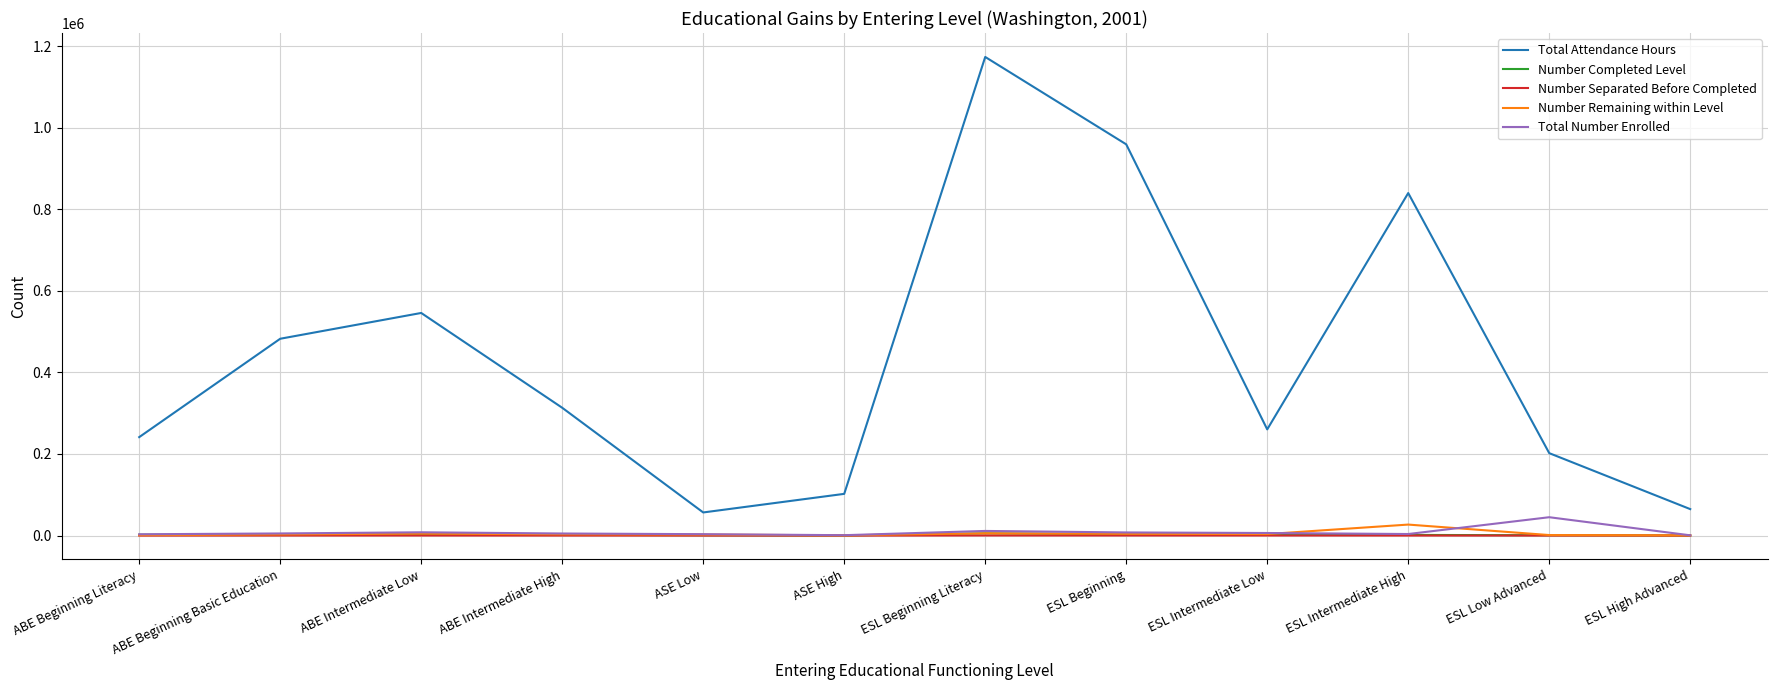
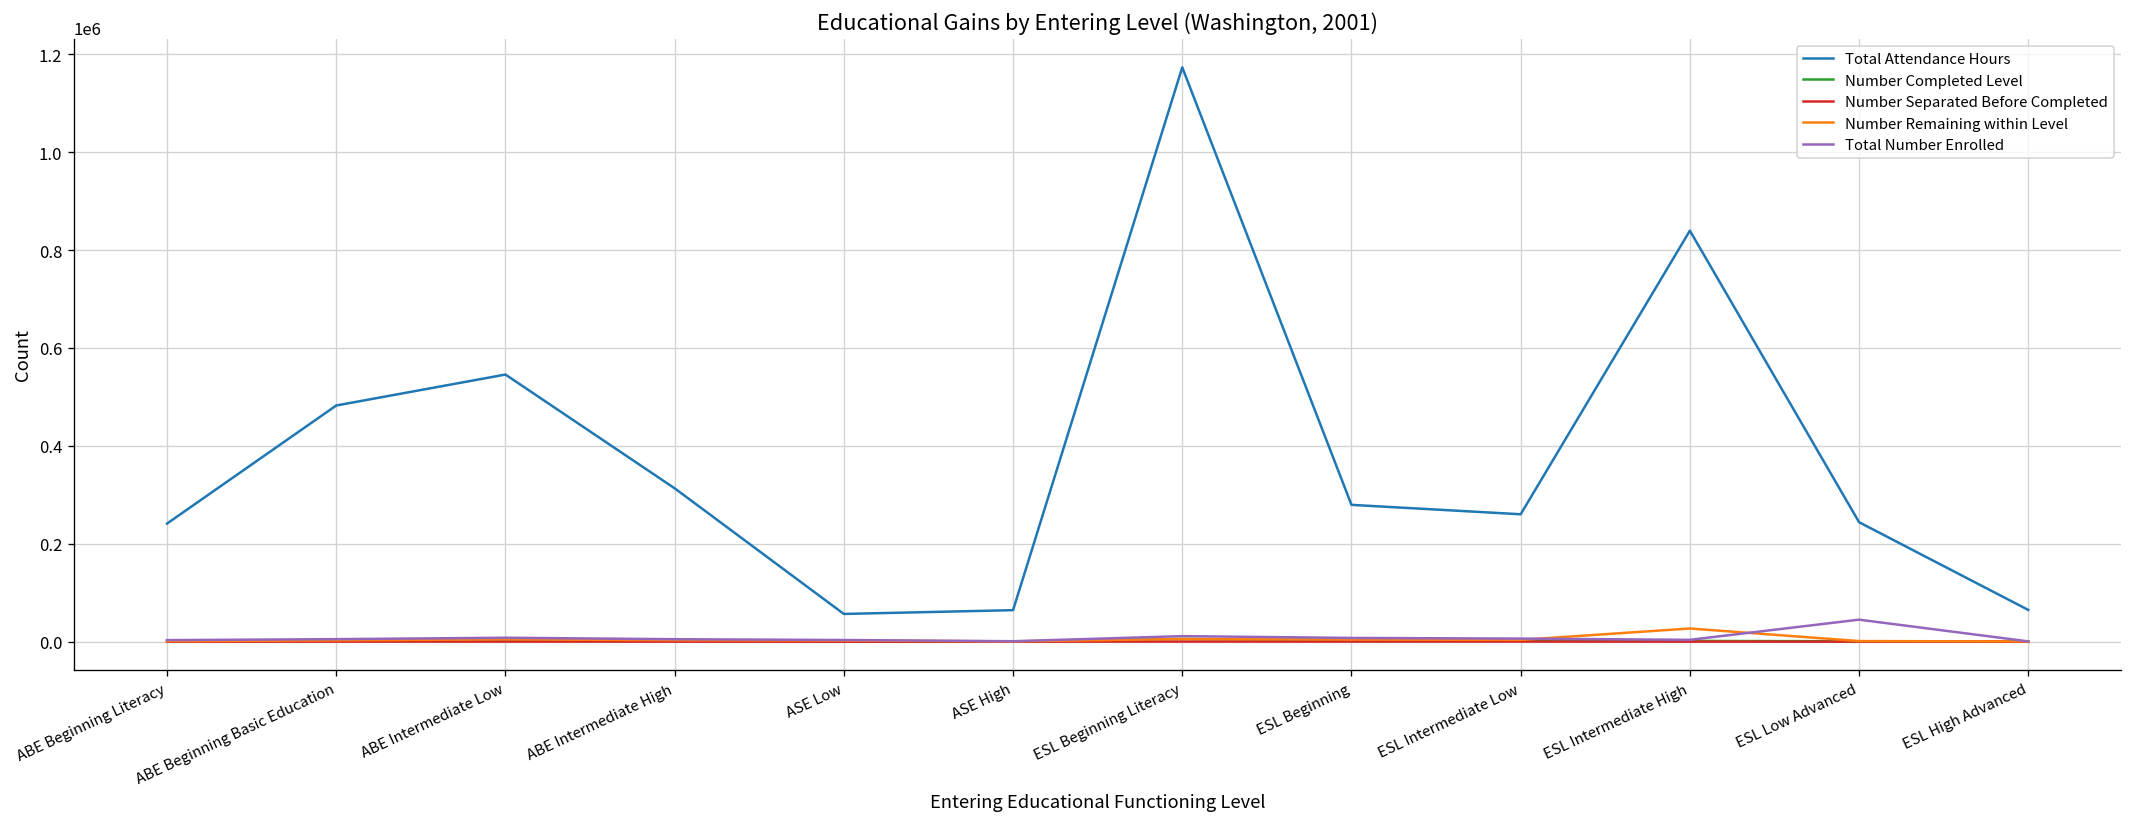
  {
    "Total Attendance Hours": {
      "ABE Beginning Literacy": 240000,
      "ABE Beginning Basic Education": 480000,
      "ABE Intermediate Low": 550000,
      "ABE Intermediate High": 310000,
      "ASE Low": 60000,
-     "ASE High": 100000,
+     "ASE High": 60000,
      "ESL Beginning Literacy": 1170000,
-     "ESL Beginning": 960000,
+     "ESL Beginning": 280000,
      "ESL Intermediate Low": 260000,
      "ESL Intermediate High": 840000,
-     "ESL Low Advanced": 200000,
+     "ESL Low Advanced": 240000,
      "ESL High Advanced": 60000
    },
    "Number Remaining within Level": {
      "ESL Intermediate High": 30000
    },
    "Total Number Enrolled": {
      "ESL Low Advanced": 50000
    }
  }
